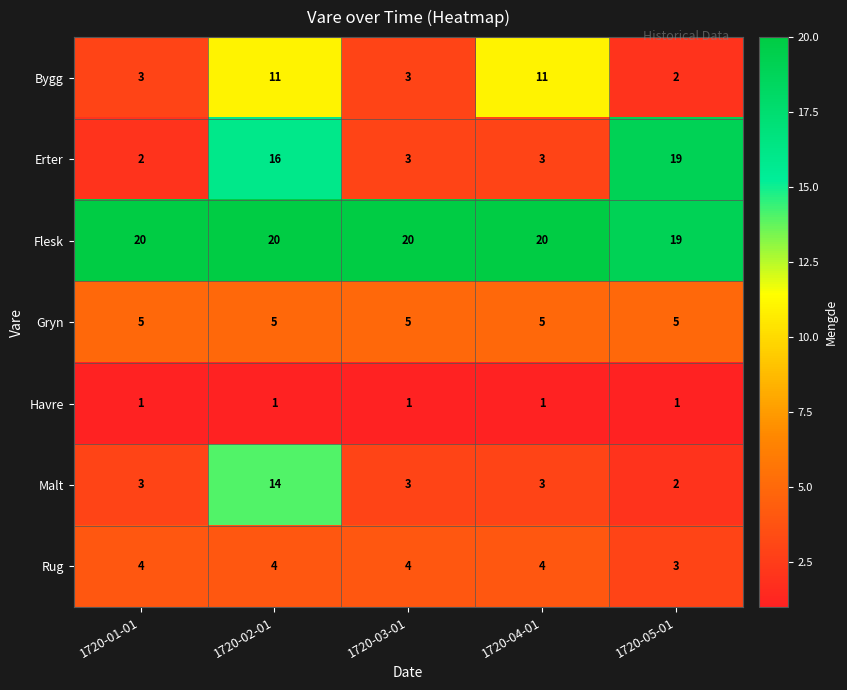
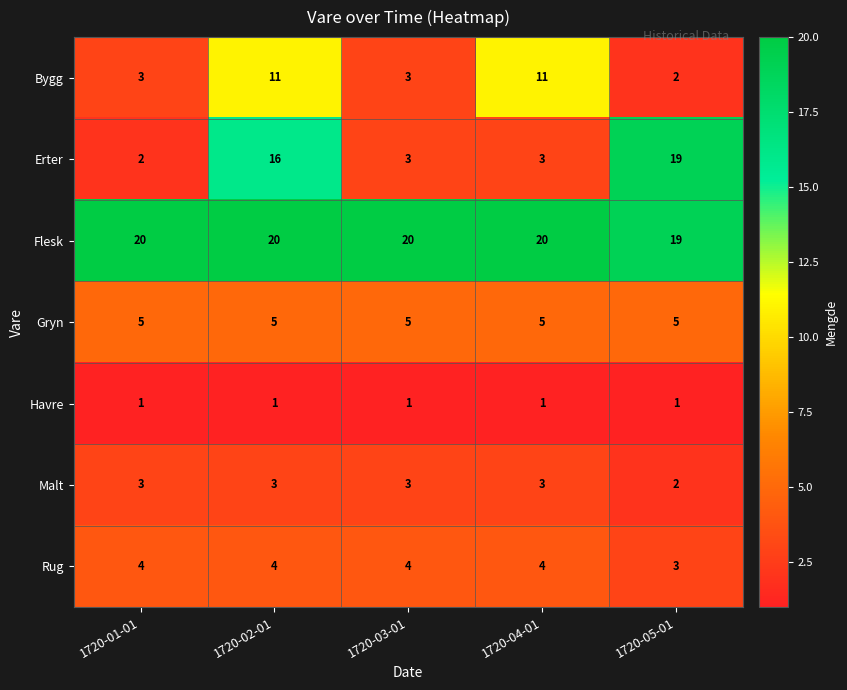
  {
    "Bygg": {
      "1720-01-01": 3,
      "1720-02-01": 11,
      "1720-03-01": 3,
      "1720-04-01": 11,
      "1720-05-01": 2
    },
    "Erter": {
      "1720-01-01": 2,
      "1720-02-01": 16,
      "1720-03-01": 3,
      "1720-04-01": 3,
      "1720-05-01": 19
    },
    "Flesk": {
      "1720-01-01": 20,
      "1720-02-01": 20,
      "1720-03-01": 20,
      "1720-04-01": 20,
      "1720-05-01": 19
    },
    "Gryn": {
      "1720-01-01": 5,
      "1720-02-01": 5,
      "1720-03-01": 5,
      "1720-04-01": 5,
      "1720-05-01": 5
    },
    "Havre": {
      "1720-01-01": 1,
      "1720-02-01": 1,
      "1720-03-01": 1,
      "1720-04-01": 1,
      "1720-05-01": 1
    },
    "Malt": {
      "1720-01-01": 3,
-     "1720-02-01": 14,
+     "1720-02-01": 3,
      "1720-03-01": 3,
      "1720-04-01": 3,
      "1720-05-01": 2
    },
    "Rug": {
      "1720-01-01": 4,
      "1720-02-01": 4,
      "1720-03-01": 4,
      "1720-04-01": 4,
      "1720-05-01": 3
    }
  }
